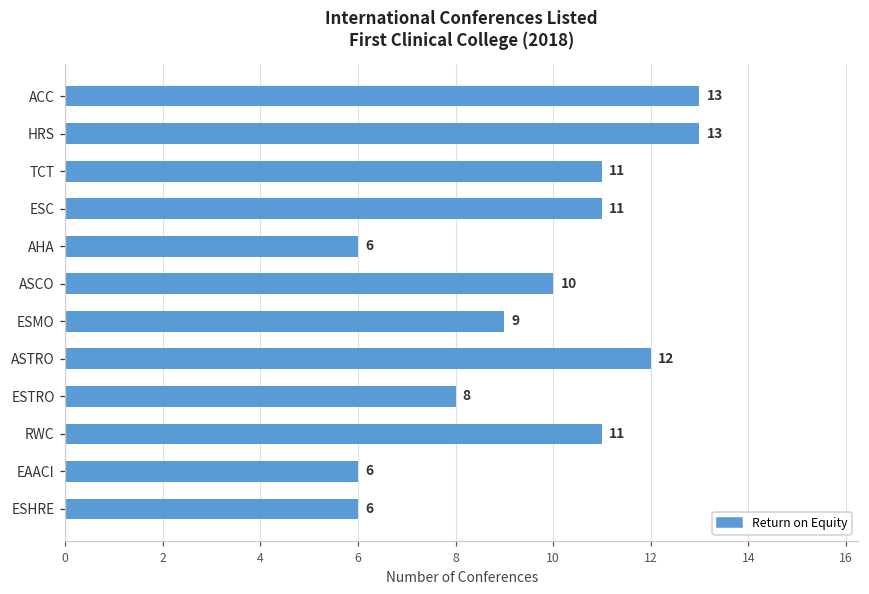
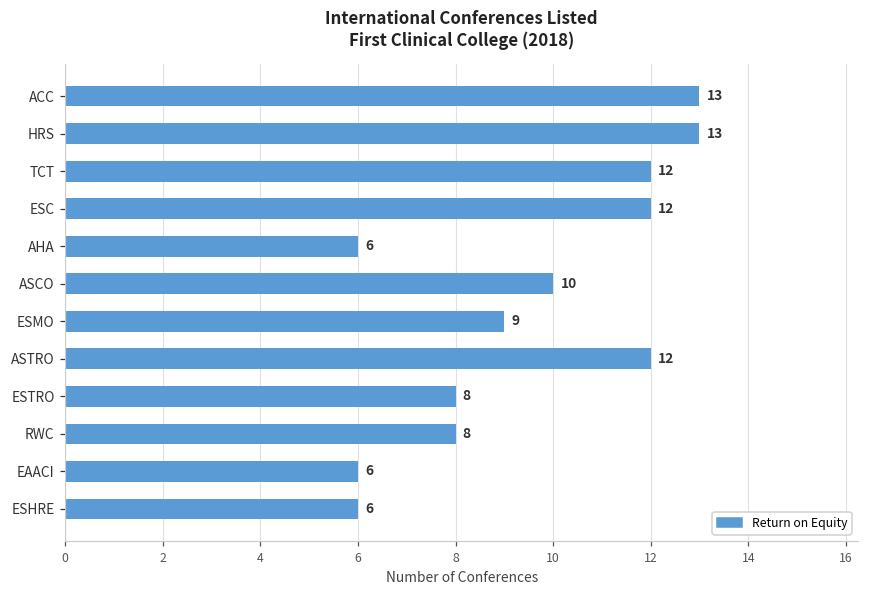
  {
    "ACC": 13,
    "HRS": 13,
-   "TCT": 11,
-   "ESC": 11,
+   "TCT": 12,
+   "ESC": 12,
    "AHA": 6,
    "ASCO": 10,
    "ESMO": 9,
    "ASTRO": 12,
    "ESTRO": 8,
-   "RWC": 11,
+   "RWC": 8,
    "EAACI": 6,
    "ESHRE": 6
  }
